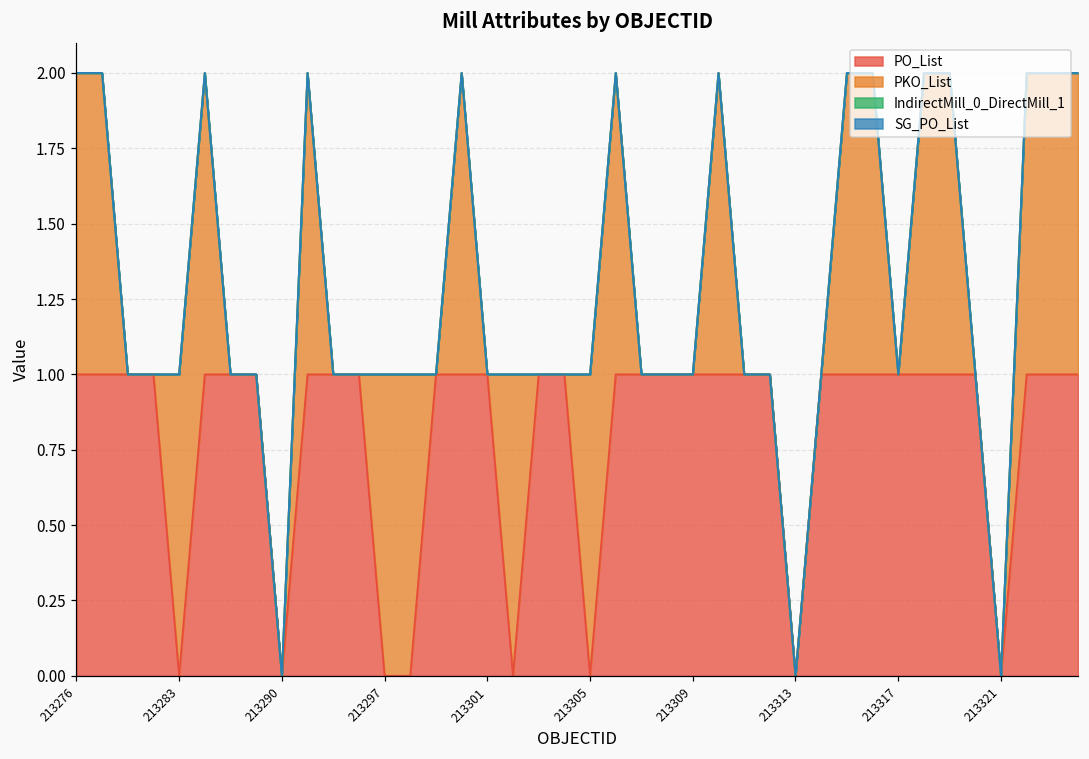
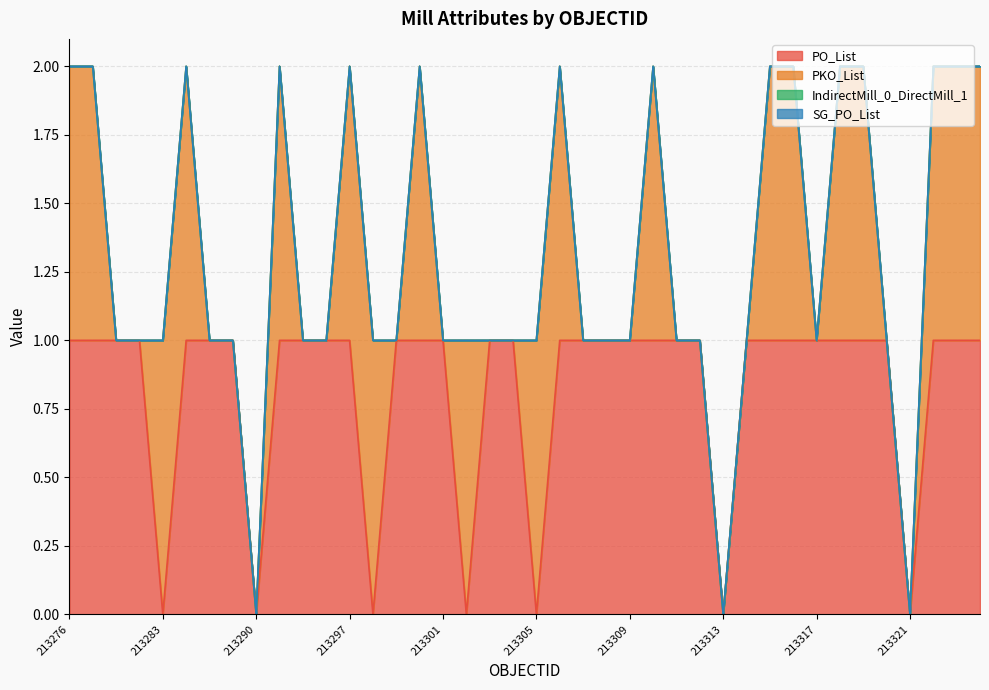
  {
    "PO_List": {
      "213276": 1,
      "213283": 0,
-     "213297": 0,
+     "213297": 1,
      "213305": 0
    }
  }
